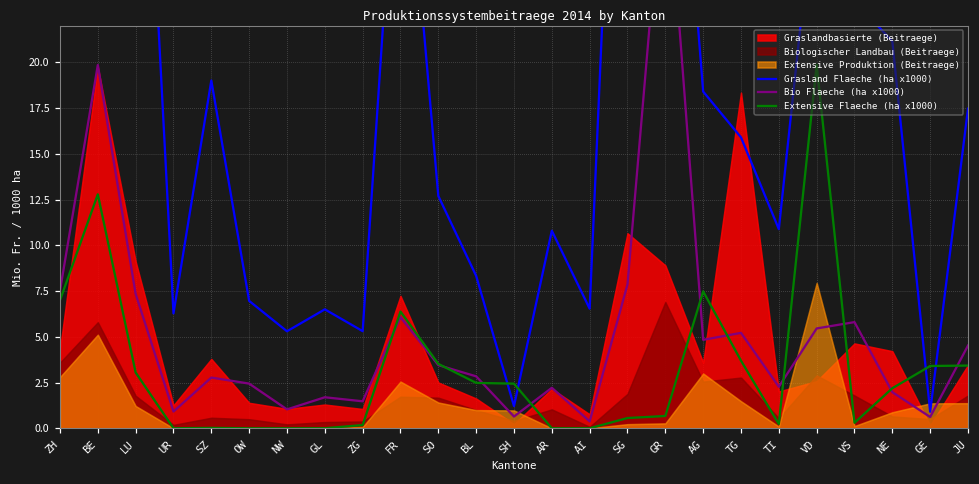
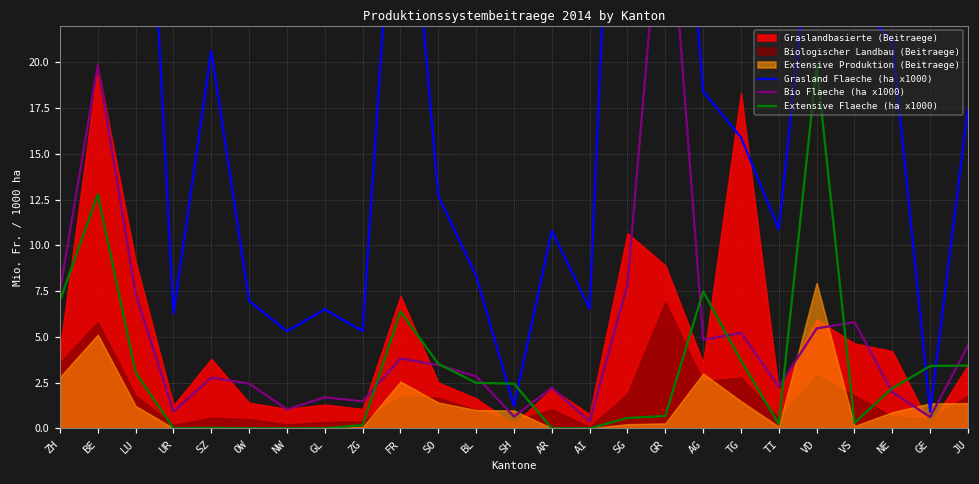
  {
    "Grasland Flaeche (ha x1000)": {
      "ZH": 22.1,
      "UR": 6.3,
-     "SZ": 19.0,
+     "SZ": 20.6,
      "OW": 7.0,
      "NW": 5.3,
      "GL": 6.5,
      "ZG": 5.3,
      "SO": 12.7,
      "BL": 8.3,
      "SH": 1.2,
      "AR": 10.8,
      "AI": 6.5,
      "AG": 18.4,
      "TG": 15.9,
      "TI": 10.9,
      "GE": 0.9,
      "JU": 17.5
    },
    "Graslandbasierte (Beitraege)": {
      "ZH": 4.3,
      "LU": 9.1,
      "UR": 1.3,
      "SZ": 3.8,
      "OW": 1.4,
      "GL": 1.3,
      "ZG": 1.1,
      "FR": 7.2,
      "SO": 2.5,
      "BL": 1.6,
      "SH": 0.2,
      "AI": 0.8,
      "SG": 10.7,
      "GR": 8.9,
      "AG": 3.6,
      "TG": 18.4,
      "TI": 2.0,
-     "VD": 2.6,
+     "VD": 5.9,
      "VS": 4.6,
      "NE": 4.2,
      "GE": 0.2
    },
    "Bio Flaeche (ha x1000)": {
      "ZH": 7.5,
      "LU": 7.3,
      "UR": 0.9,
      "SZ": 2.8,
      "OW": 2.4,
      "GL": 1.7,
      "ZG": 1.5,
-     "FR": 6.1,
+     "FR": 3.8,
      "BL": 2.8,
      "SH": 0.6,
      "AI": 0.4,
      "SG": 7.9,
      "AG": 4.8,
      "TG": 5.2,
      "TI": 2.3,
      "VD": 5.5,
      "VS": 5.8,
      "NE": 2.0,
      "JU": 4.5
    },
    "Biologischer Landbau (Beitraege)": {
      "ZH": 3.6,
      "BE": 5.8,
      "LU": 1.8,
      "UR": 0.2,
      "SZ": 0.6,
      "OW": 0.5,
      "NW": 0.2,
      "GL": 0.3,
      "ZG": 0.4,
      "FR": 1.7,
      "SO": 1.7,
      "SH": 0.4,
      "AR": 1.0,
      "SG": 1.9,
      "GR": 6.9,
      "AG": 2.5,
      "TG": 2.8,
      "TI": 0.5,
      "VD": 2.9,
      "VS": 1.8,
      "NE": 0.6,
      "JU": 1.8
    },
    "Extensive Flaeche (ha x1000)": {
      "ZH": 7.0,
      "BE": 12.8,
      "LU": 3.0,
      "FR": 6.4,
      "BL": 2.5,
      "SH": 2.4,
      "SG": 0.6,
      "GR": 0.7,
      "AG": 7.5,
      "TG": 3.7,
      "VS": 0.3,
      "NE": 2.2,
      "GE": 3.4
    },
    "Extensive Produktion (Beitraege)": {
      "ZH": 2.8,
      "BE": 5.1,
      "LU": 1.2,
      "FR": 2.6,
      "SO": 1.4,
      "SH": 1.0,
      "SG": 0.2,
      "GR": 0.3,
      "AG": 3.0,
      "TG": 1.5,
      "VD": 7.9,
      "NE": 0.9,
      "GE": 1.4,
      "JU": 1.4
    }
  }
